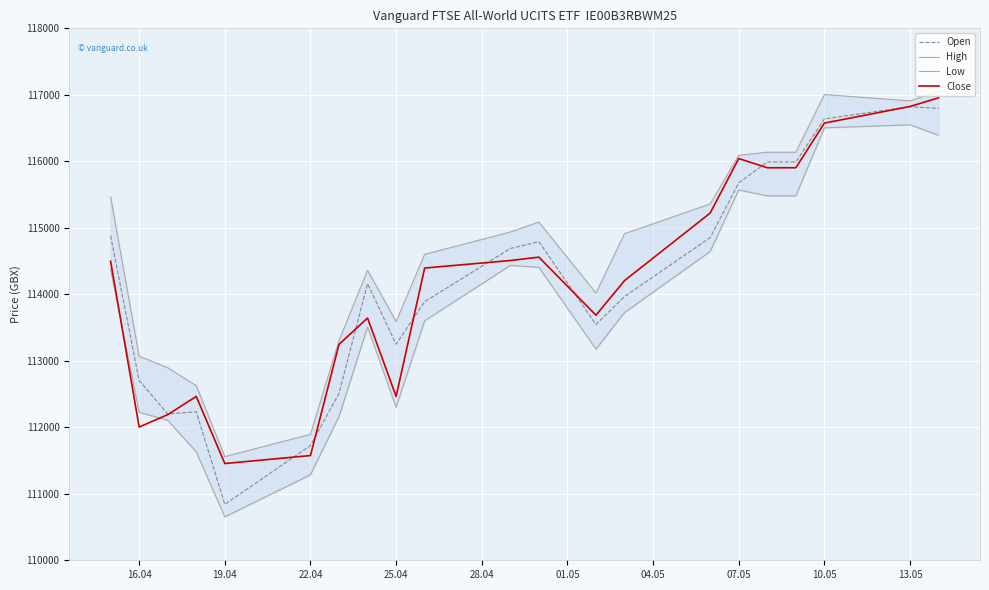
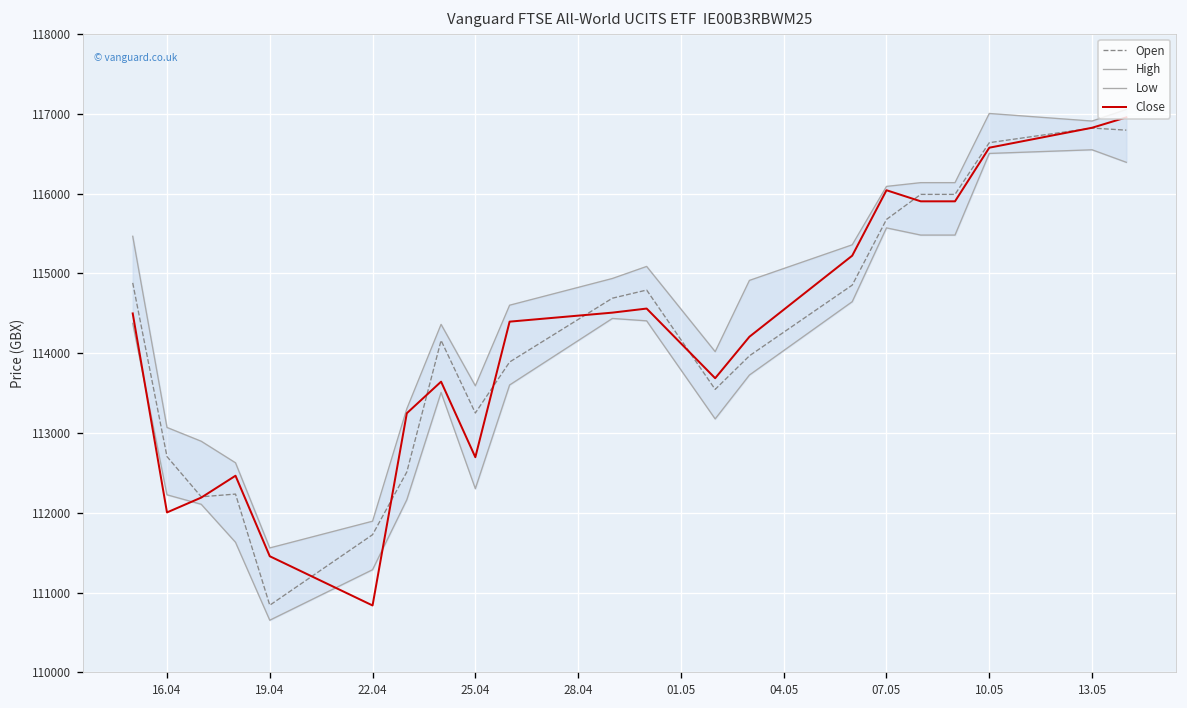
  {
    "Close": {
      "16.04": 112000,
      "19.04": 111500,
-     "22.04": 111600,
-     "25.04": 112500,
+     "22.04": 110800,
+     "25.04": 112700,
      "07.05": 116000,
      "10.05": 116600
    }
  }
